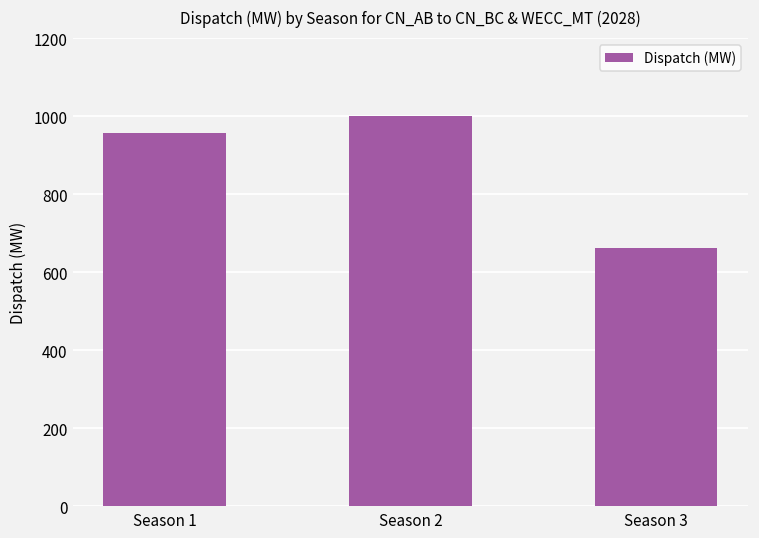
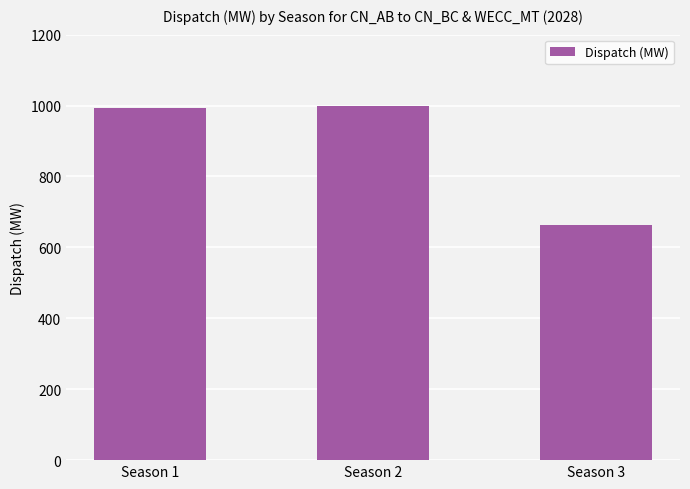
  {
-   "Season 1": 960,
+   "Season 1": 990,
    "Season 2": 1000,
    "Season 3": 660
  }
